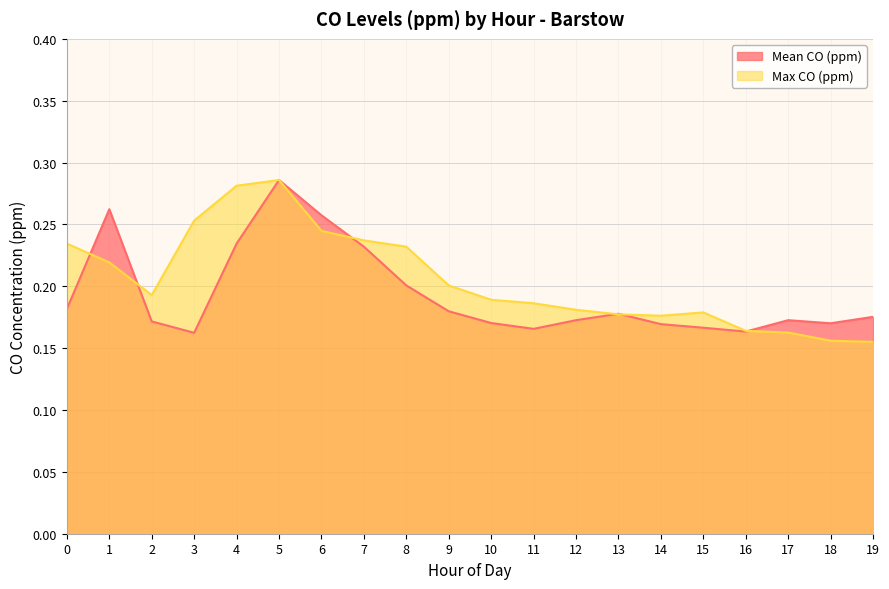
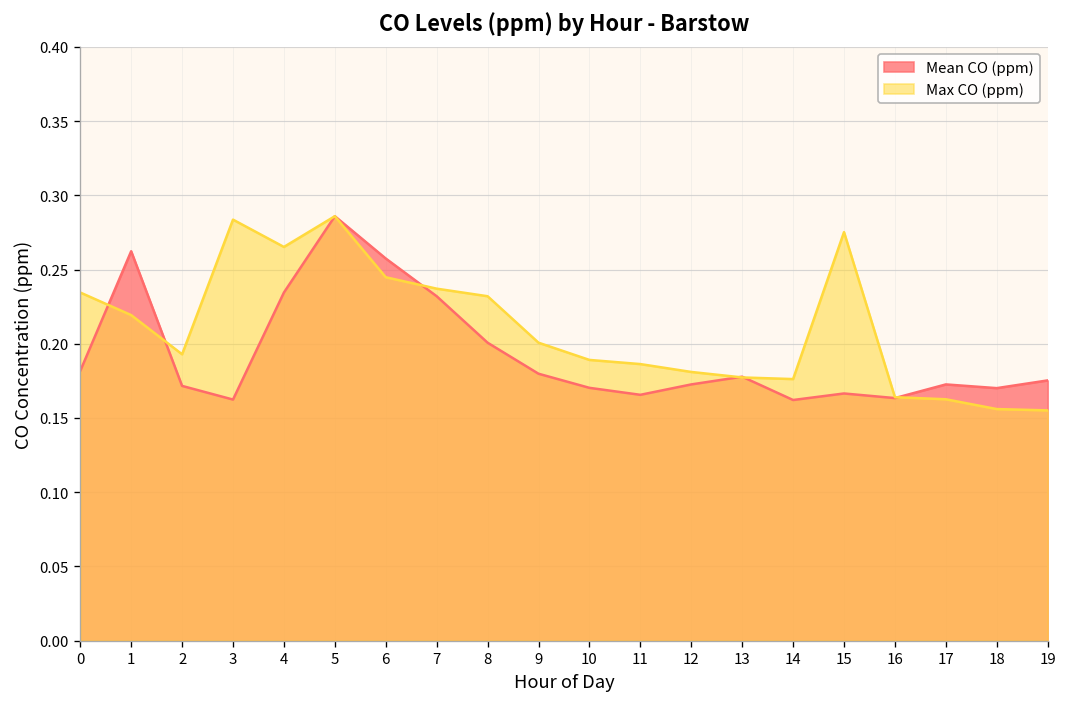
  {
    "Mean CO (ppm)": {
      "0": 0.182,
      "1": 0.262,
      "2": 0.172,
      "3": 0.162,
      "4": 0.235,
      "6": 0.257,
      "7": 0.232,
      "8": 0.201,
      "9": 0.180,
      "10": 0.170,
      "11": 0.166,
      "12": 0.173,
-     "14": 0.169,
+     "14": 0.162,
      "15": 0.167,
      "17": 0.173,
      "18": 0.170,
      "19": 0.175
    },
    "Max CO (ppm)": {
      "0": 0.235,
      "1": 0.219,
      "2": 0.193,
-     "3": 0.253,
-     "4": 0.281,
+     "3": 0.284,
+     "4": 0.265,
      "6": 0.245,
      "7": 0.237,
      "8": 0.232,
      "9": 0.201,
      "10": 0.189,
      "11": 0.186,
      "12": 0.181,
      "14": 0.176,
-     "15": 0.179,
+     "15": 0.275,
      "17": 0.163,
      "18": 0.156,
      "19": 0.155
    }
  }
